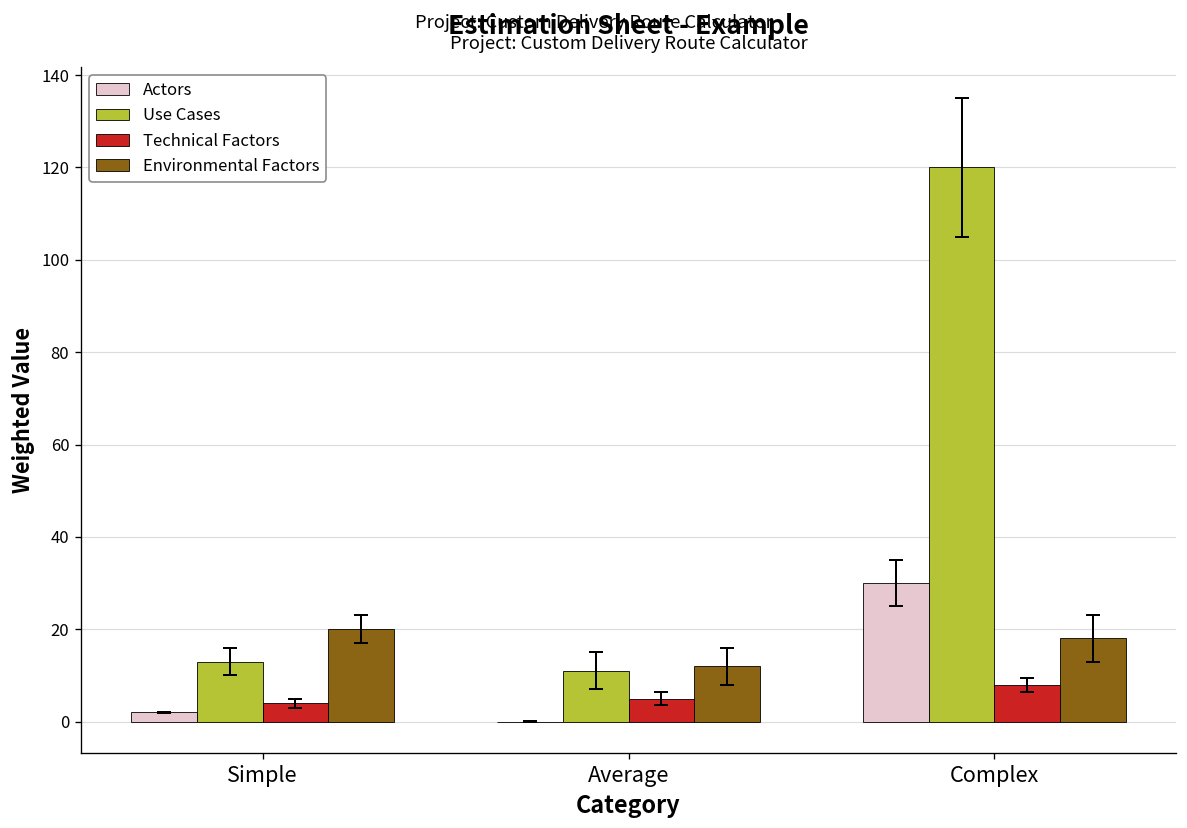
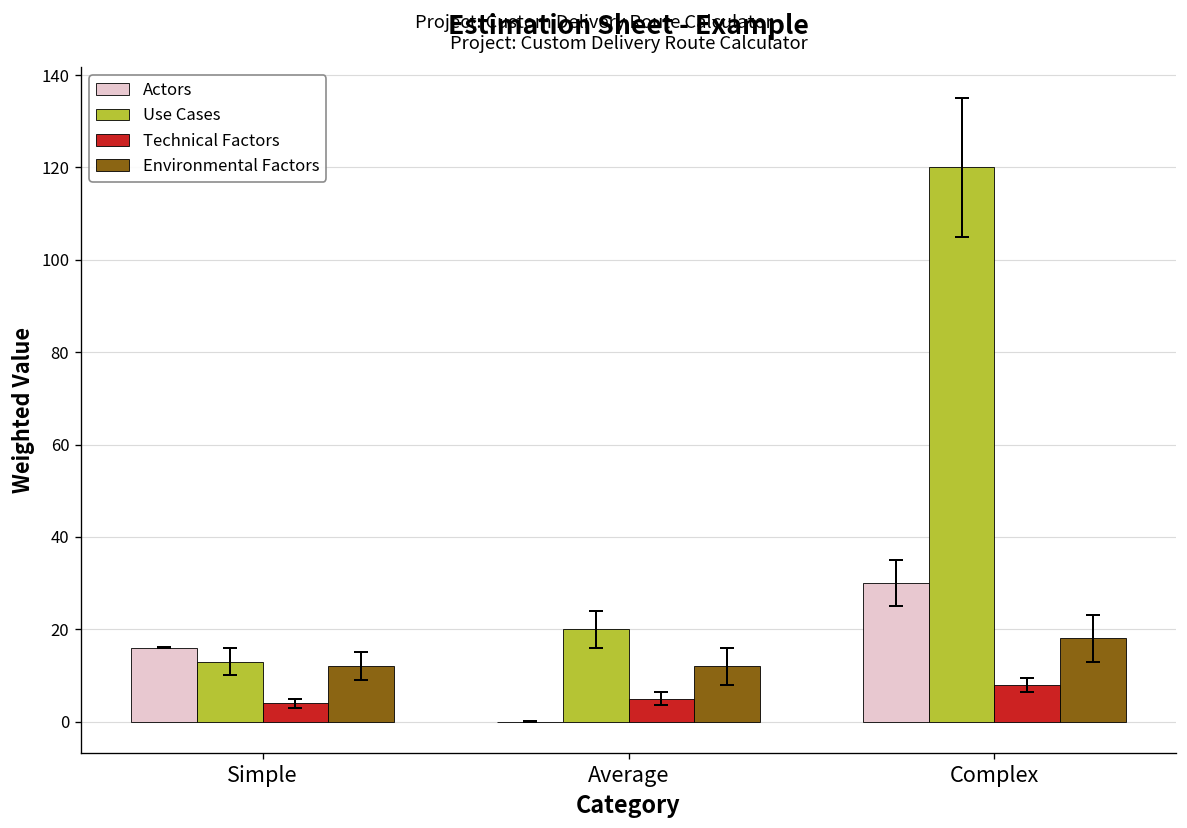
  {
    "Actors": {
-     "Simple": 2,
+     "Simple": 16,
      "Average": 0,
      "Complex": 30
    },
    "Use Cases": {
      "Simple": 13,
-     "Average": 11,
+     "Average": 20,
      "Complex": 120
    },
    "Technical Factors": {
      "Simple": 4,
      "Average": 5,
      "Complex": 8
    },
    "Environmental Factors": {
-     "Simple": 20,
+     "Simple": 12,
      "Average": 12,
      "Complex": 18
    }
  }
